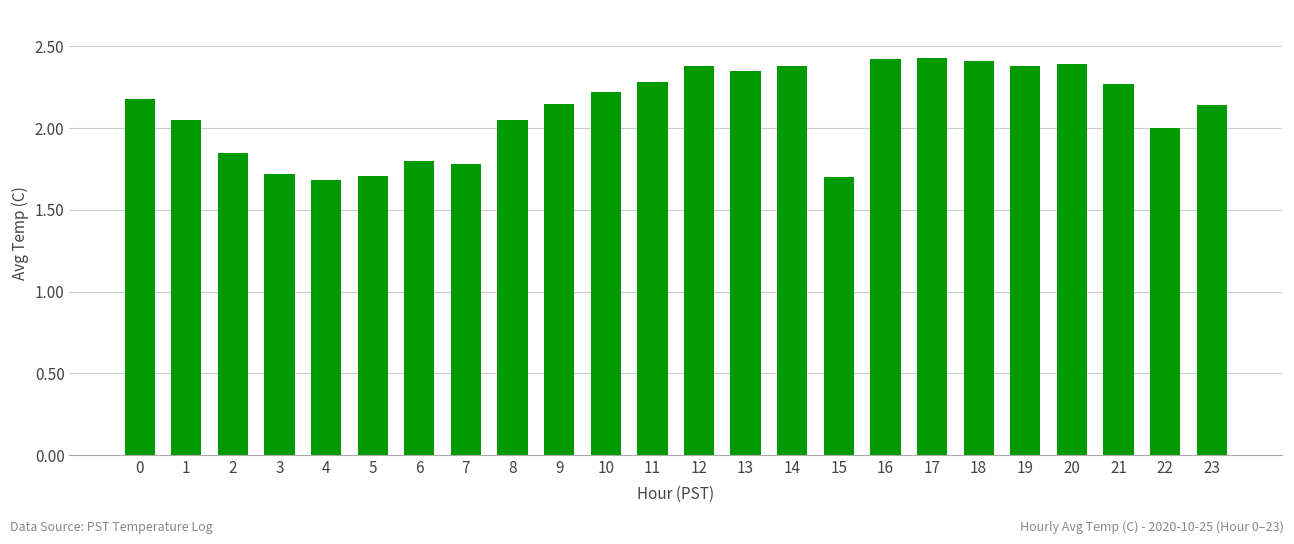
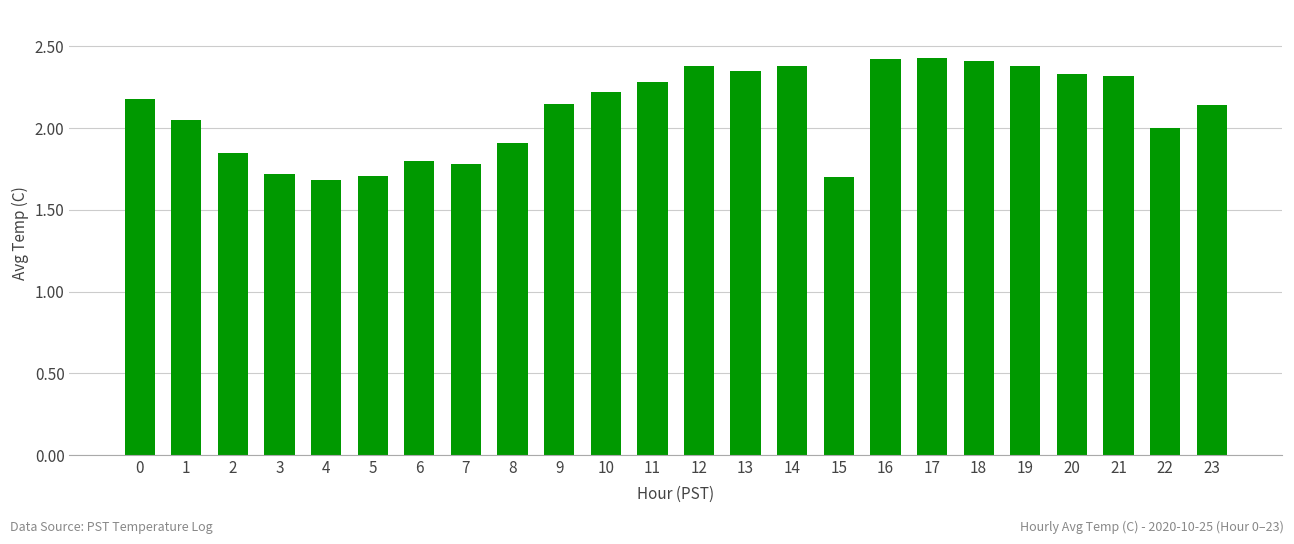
  {
    "0": 2.18,
    "1": 2.05,
    "2": 1.85,
    "3": 1.72,
    "4": 1.68,
    "5": 1.71,
    "6": 1.80,
    "7": 1.78,
-   "8": 2.05,
+   "8": 1.91,
    "9": 2.15,
    "10": 2.22,
    "11": 2.28,
    "12": 2.38,
    "13": 2.35,
    "14": 2.38,
    "15": 1.70,
    "16": 2.42,
    "17": 2.43,
    "18": 2.41,
    "19": 2.38,
-   "20": 2.39,
-   "21": 2.27,
+   "20": 2.33,
+   "21": 2.32,
    "22": 2.00,
    "23": 2.14
  }
